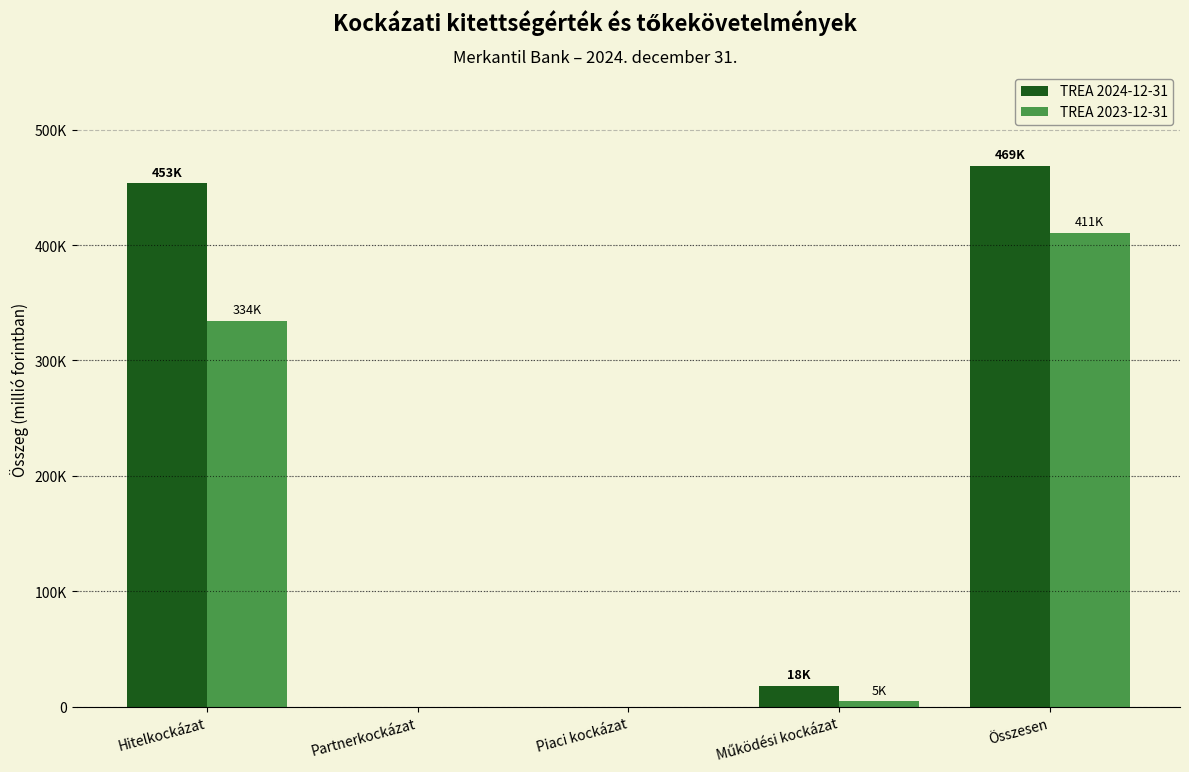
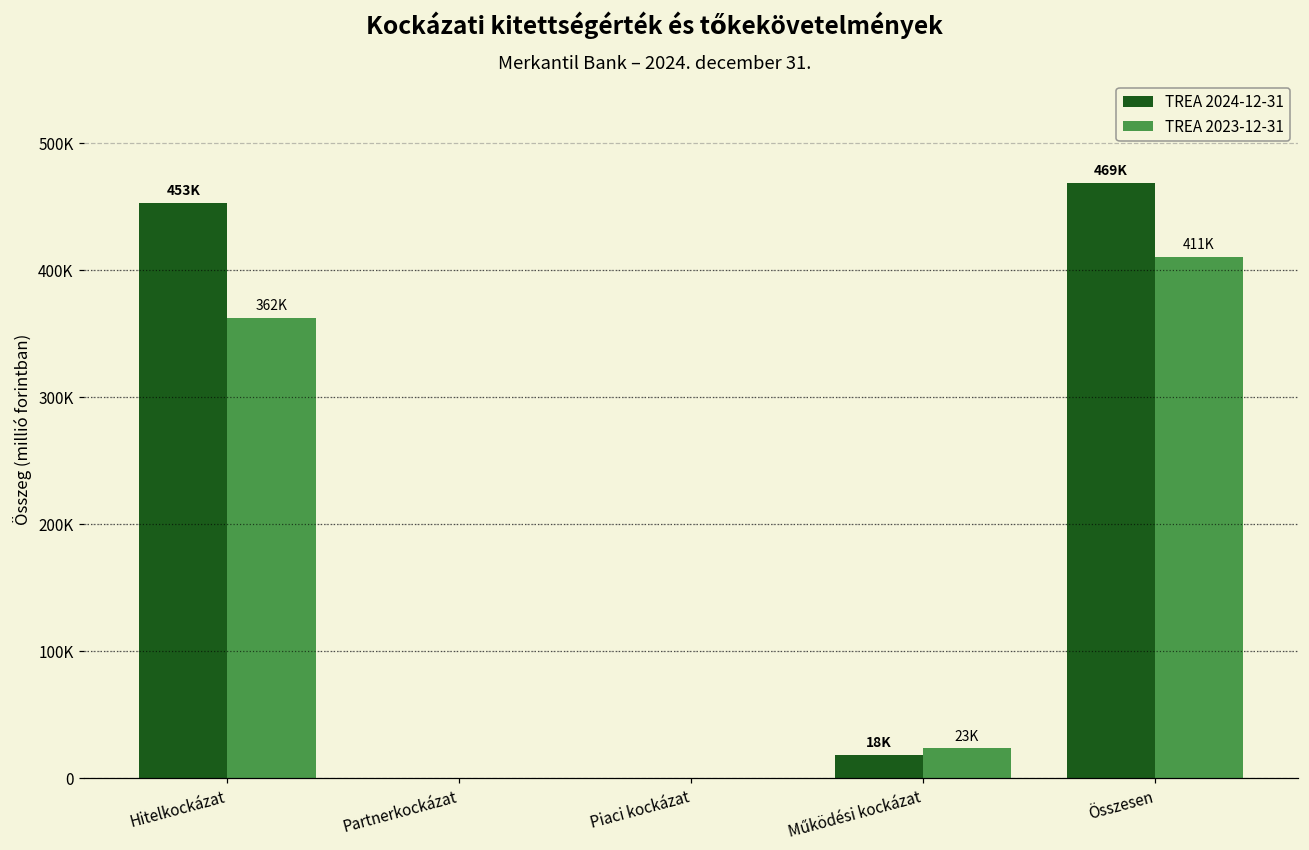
  {
    "TREA 2024-12-31": {
      "Hitelkockázat": "453K",
      "Működési kockázat": "18K",
      "Összesen": "469K"
    },
    "TREA 2023-12-31": {
-     "Hitelkockázat": "334K",
-     "Működési kockázat": "5K",
+     "Hitelkockázat": "362K",
+     "Működési kockázat": "23K",
      "Összesen": "411K"
    }
  }
